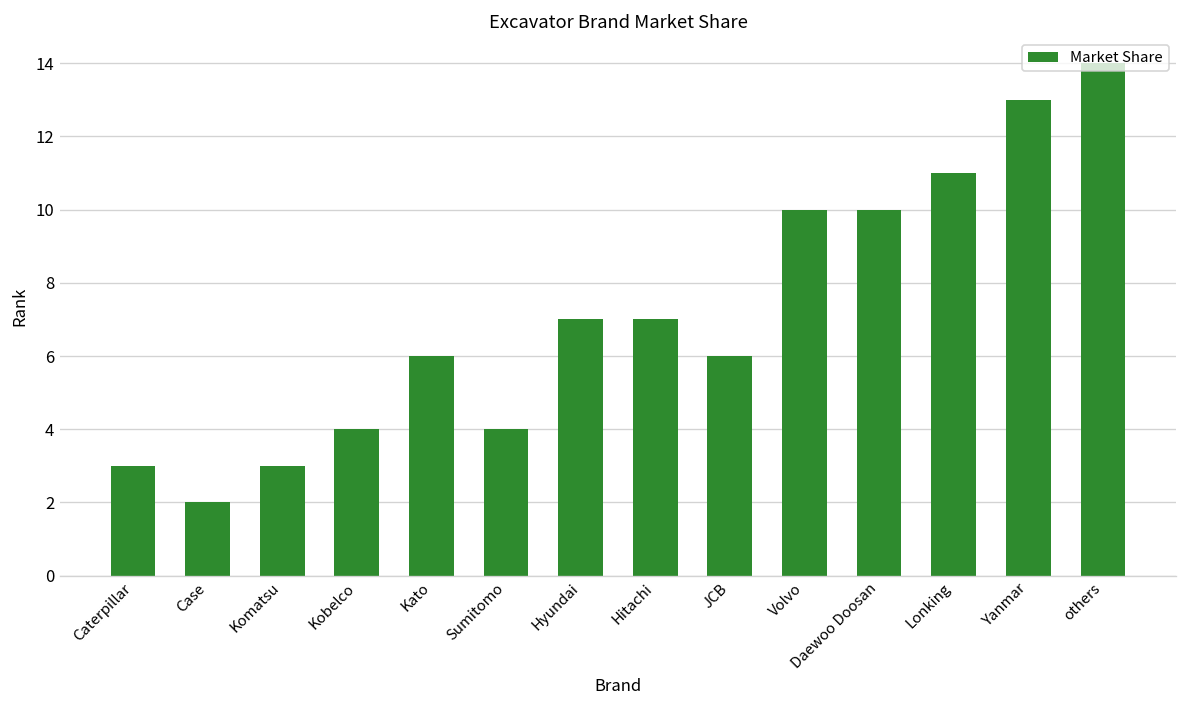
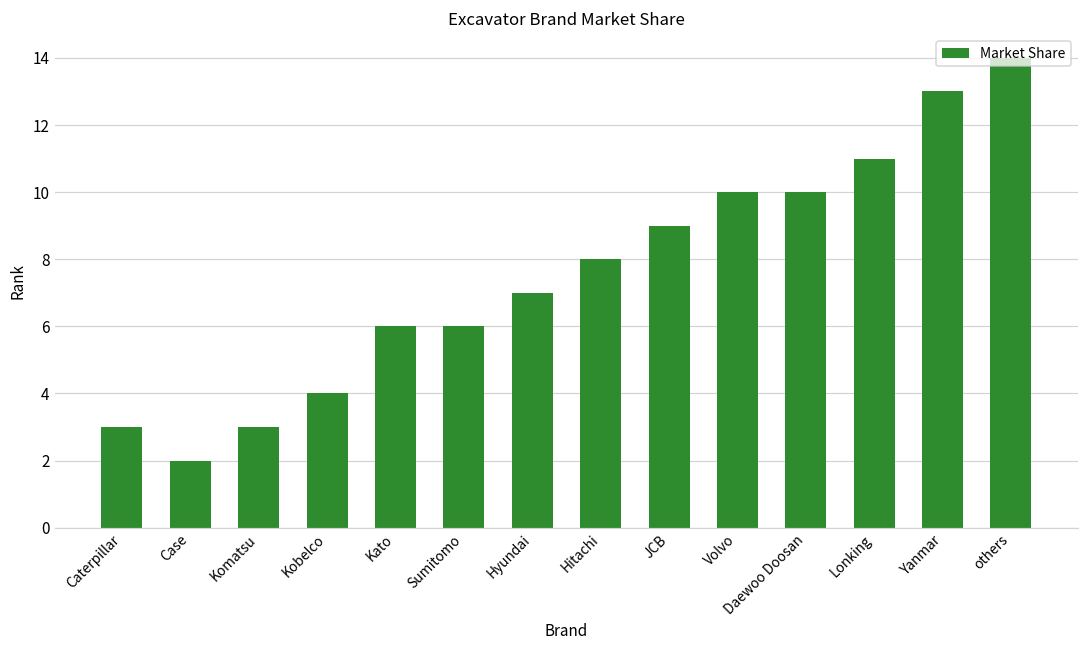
  {
    "Caterpillar": 3,
    "Case": 2,
    "Komatsu": 3,
    "Kobelco": 4,
    "Kato": 6,
-   "Sumitomo": 4,
+   "Sumitomo": 6,
    "Hyundai": 7,
-   "Hitachi": 7,
-   "JCB": 6,
+   "Hitachi": 8,
+   "JCB": 9,
    "Volvo": 10,
    "Daewoo Doosan": 10,
    "Lonking": 11,
    "Yanmar": 13
  }
